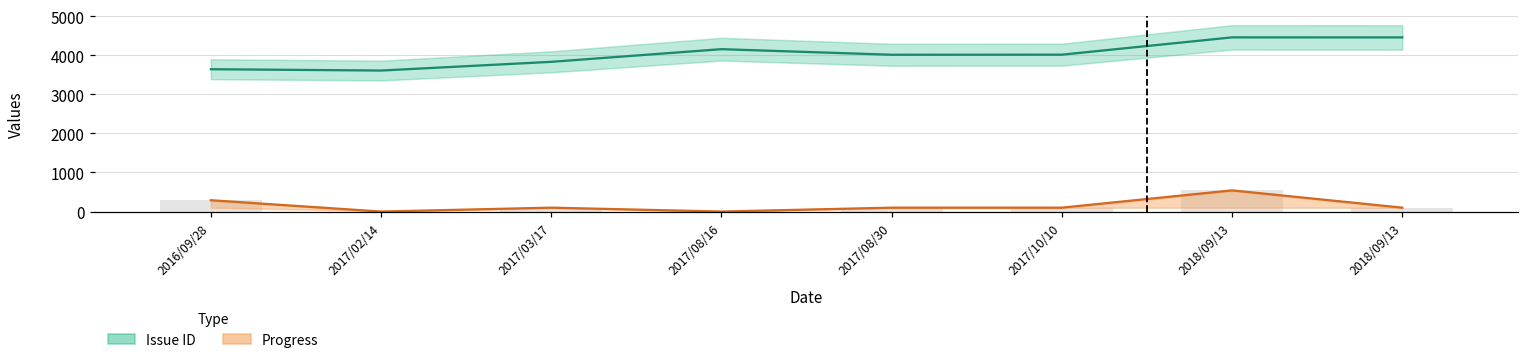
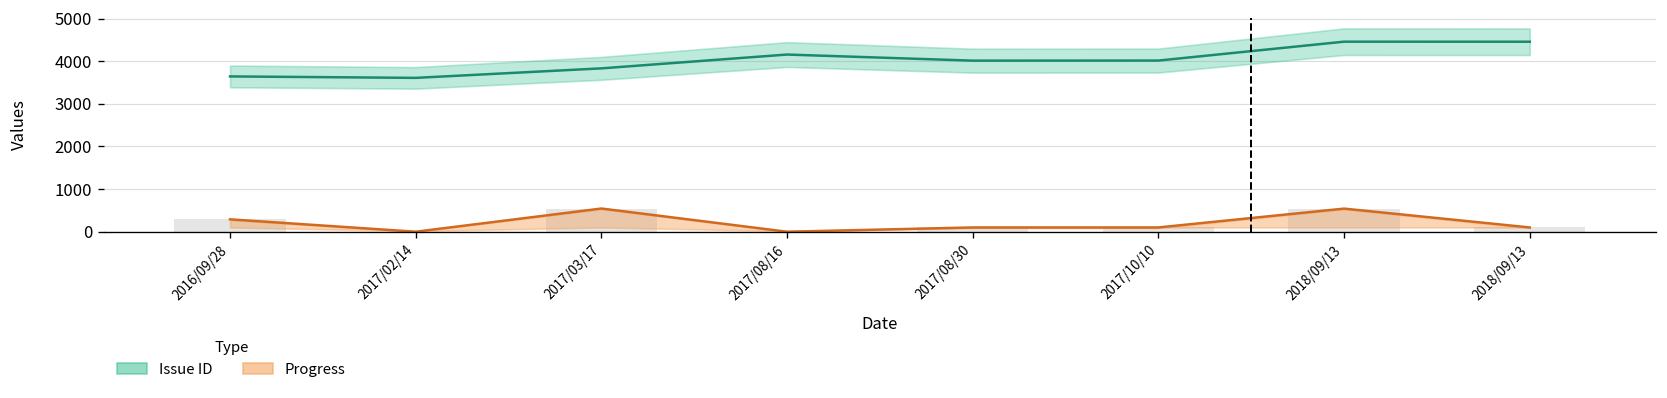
  {
    "Progress": {
      "2016/09/28": 300,
      "2017/02/14": 0,
-     "2017/03/17": 100,
+     "2017/03/17": 500,
      "2017/08/16": 0,
      "2017/08/30": 100,
      "2017/10/10": 100
    }
  }
